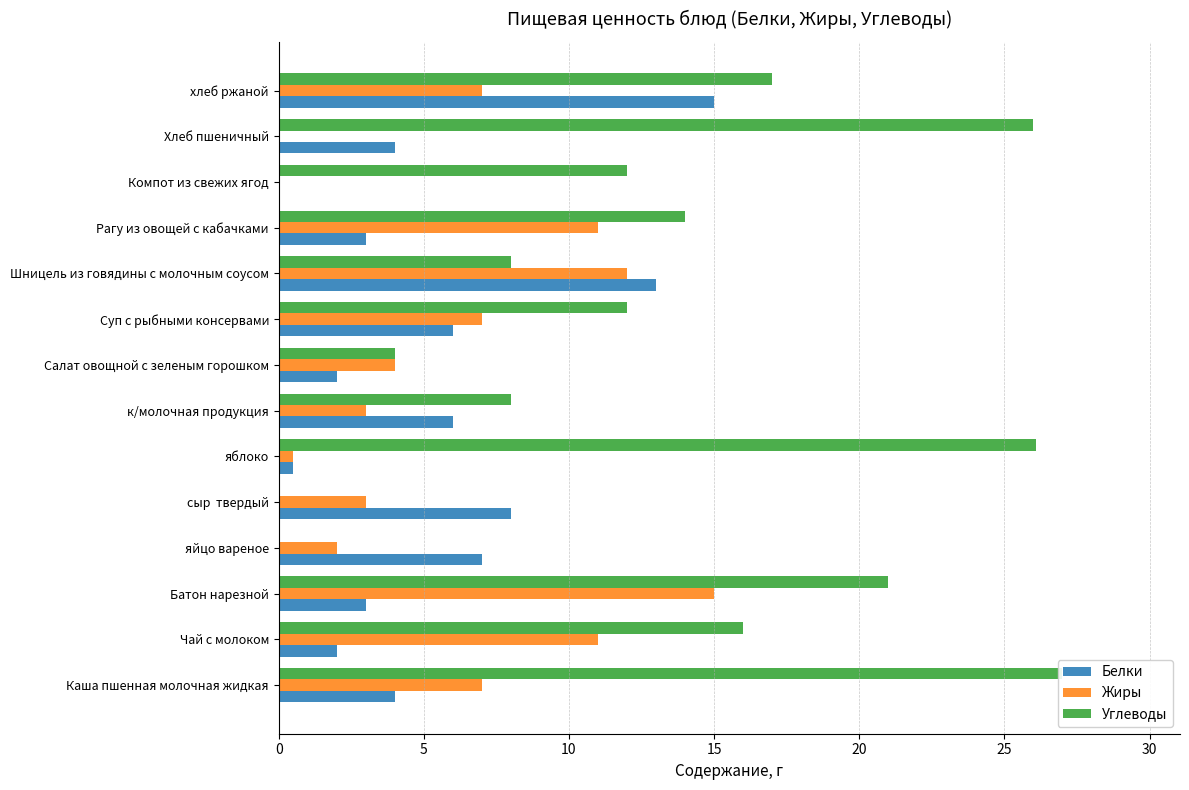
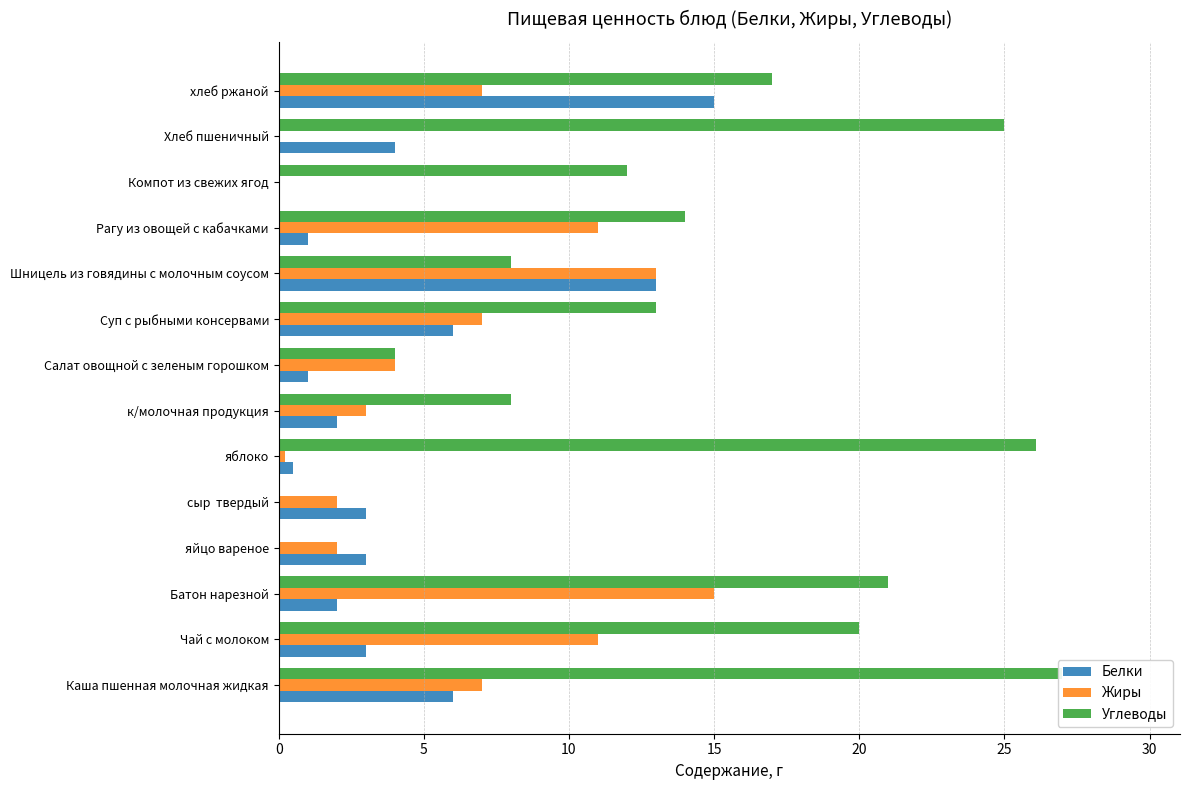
  {
    "Белки": {
      "хлеб ржаной": 15,
      "Хлеб пшеничный": 4,
      "Компот из свежих ягод": 0,
-     "Рагу из овощей с кабачками": 3,
+     "Рагу из овощей с кабачками": 1,
      "Шницель из говядины с молочным соусом": 13,
      "Суп с рыбными консервами": 6,
-     "Салат овощной с зеленым горошком": 2,
-     "к/молочная продукция": 6,
+     "Салат овощной с зеленым горошком": 1,
+     "к/молочная продукция": 2,
      "яблоко": 0.5,
-     "сыр твердый": 8,
-     "яйцо вареное": 7,
-     "Батон нарезной": 3,
-     "Чай с молоком": 2,
-     "Каша пшенная молочная жидкая": 4
+     "сыр твердый": 3,
+     "яйцо вареное": 3,
+     "Батон нарезной": 2,
+     "Чай с молоком": 3,
+     "Каша пшенная молочная жидкая": 6
    },
    "Жиры": {
      "хлеб ржаной": 7.0,
      "Хлеб пшеничный": 0.0,
      "Компот из свежих ягод": 0.0,
      "Рагу из овощей с кабачками": 11.0,
-     "Шницель из говядины с молочным соусом": 12,
+     "Шницель из говядины с молочным соусом": 13,
      "Суп с рыбными консервами": 7.0,
      "Салат овощной с зеленым горошком": 4.0,
      "к/молочная продукция": 3.0,
-     "яблоко": 0.5,
-     "сыр твердый": 3,
+     "яблоко": 0.2,
+     "сыр твердый": 2,
      "яйцо вареное": 2.0,
      "Батон нарезной": 15.0,
      "Чай с молоком": 11.0,
      "Каша пшенная молочная жидкая": 7.0
    },
    "Углеводы": {
      "хлеб ржаной": 17,
-     "Хлеб пшеничный": 26,
+     "Хлеб пшеничный": 25,
      "Компот из свежих ягод": 12,
      "Рагу из овощей с кабачками": 14,
      "Шницель из говядины с молочным соусом": 8,
-     "Суп с рыбными консервами": 12,
+     "Суп с рыбными консервами": 13,
      "Салат овощной с зеленым горошком": 4,
      "к/молочная продукция": 8,
      "яблоко": 26.1,
      "сыр твердый": 0,
      "яйцо вареное": 0,
      "Батон нарезной": 21,
-     "Чай с молоком": 16
+     "Чай с молоком": 20
    }
  }
